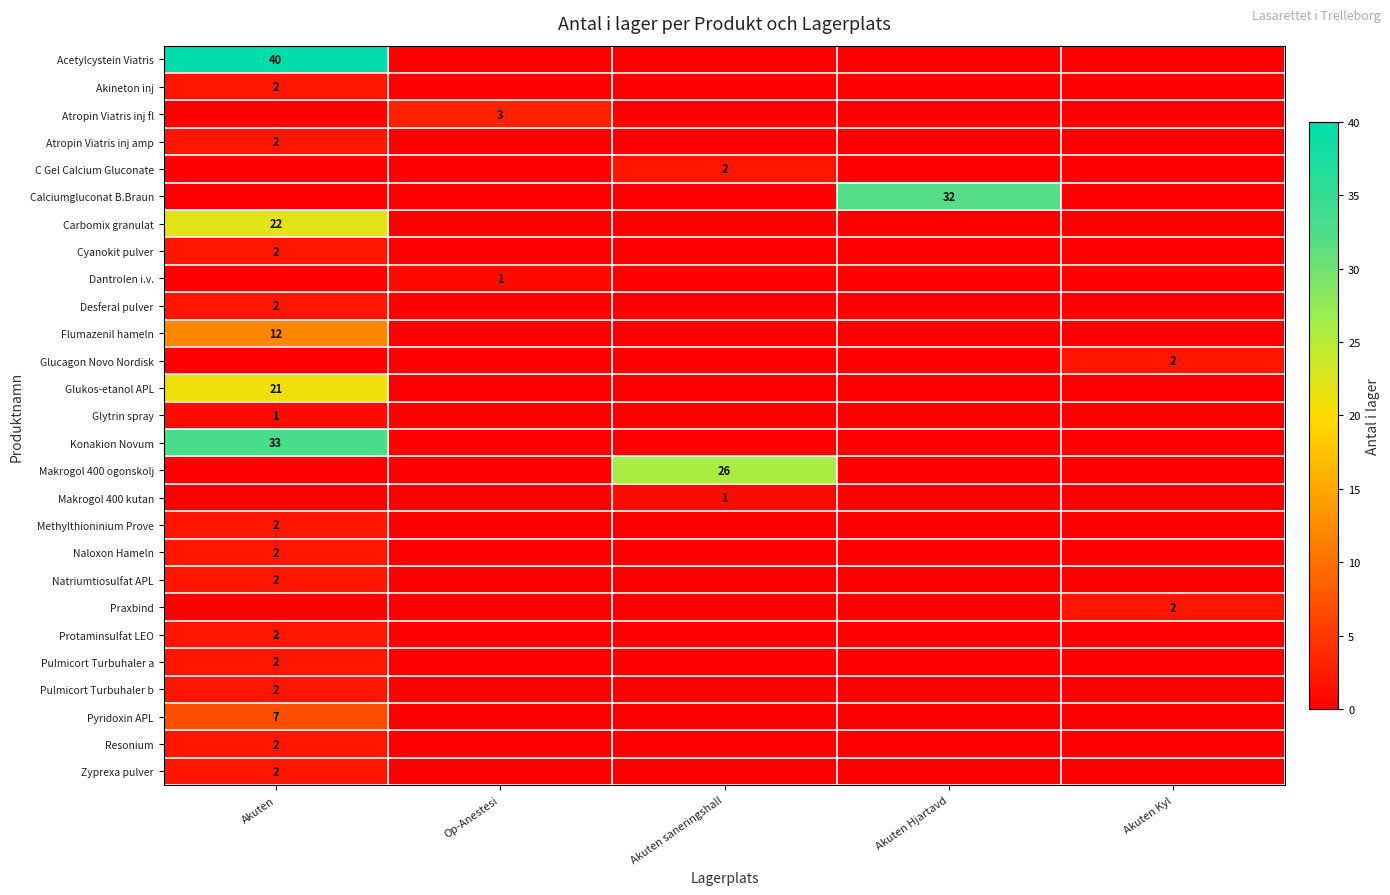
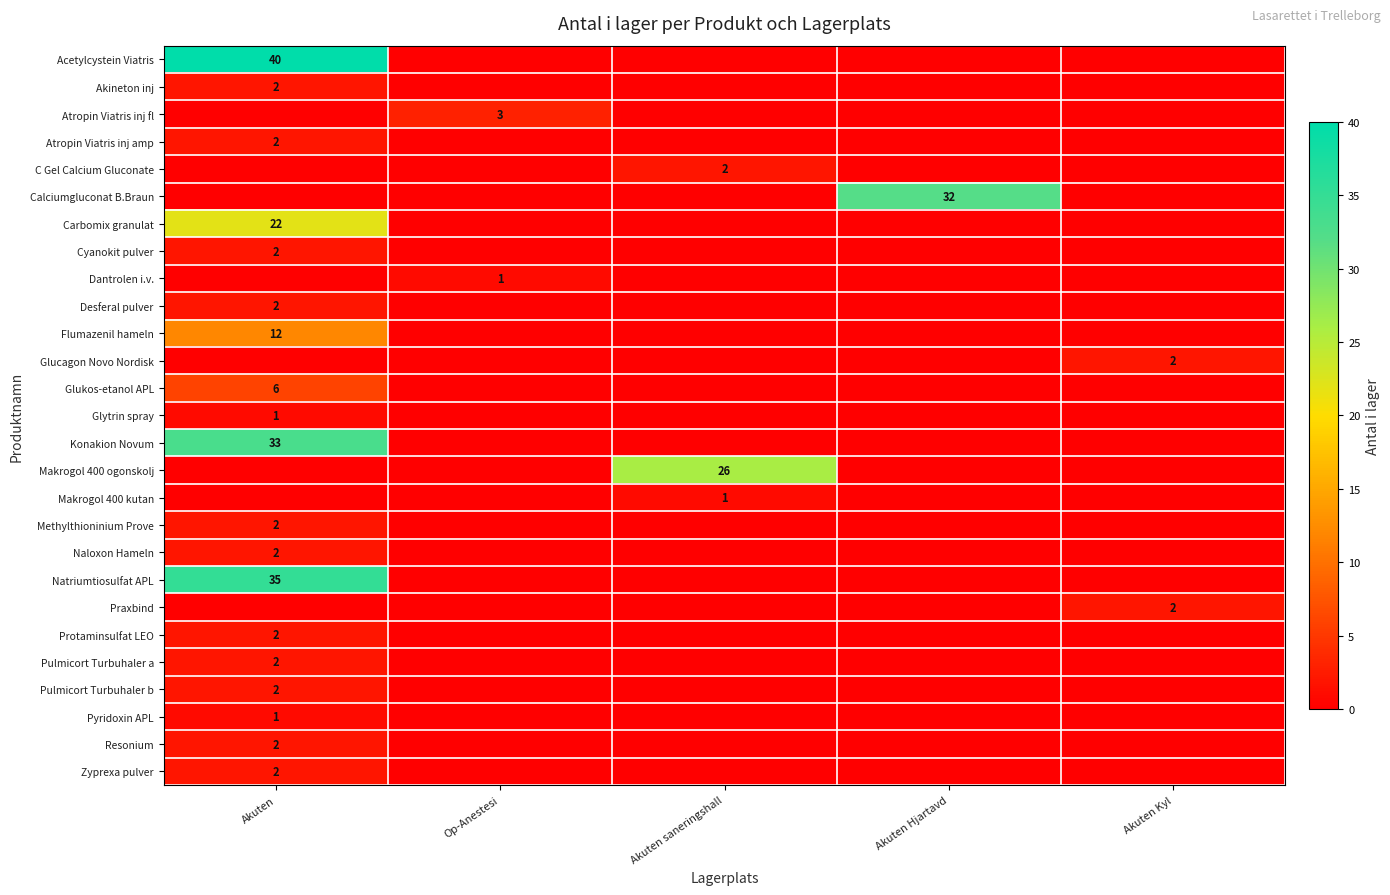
  {
    "Acetylcystein Viatris": {
      "Akuten": 40
    },
    "Akineton inj": {
      "Akuten": 2
    },
    "Atropin Viatris inj fl": {
      "Op-Anestesi": 3
    },
    "Atropin Viatris inj amp": {
      "Akuten": 2
    },
    "C Gel Calcium Gluconate": {
      "Akuten saneringshall": 2
    },
    "Calciumgluconat B.Braun": {
      "Akuten Hjartavd": 32
    },
    "Carbomix granulat": {
      "Akuten": 22
    },
    "Cyanokit pulver": {
      "Akuten": 2
    },
    "Dantrolen i.v.": {
      "Op-Anestesi": 1
    },
    "Desferal pulver": {
      "Akuten": 2
    },
    "Flumazenil hameln": {
      "Akuten": 12
    },
    "Glucagon Novo Nordisk": {
      "Akuten Kyl": 2
    },
    "Glukos-etanol APL": {
-     "Akuten": 21
+     "Akuten": 6
    },
    "Glytrin spray": {
      "Akuten": 1
    },
    "Konakion Novum": {
      "Akuten": 33
    },
    "Makrogol 400 ogonskolj": {
      "Akuten saneringshall": 26
    },
    "Makrogol 400 kutan": {
      "Akuten saneringshall": 1
    },
    "Methylthioninium Prove": {
      "Akuten": 2
    },
    "Naloxon Hameln": {
      "Akuten": 2
    },
    "Natriumtiosulfat APL": {
-     "Akuten": 2
+     "Akuten": 35
    },
    "Praxbind": {
      "Akuten Kyl": 2
    },
    "Protaminsulfat LEO": {
      "Akuten": 2
    },
    "Pulmicort Turbuhaler a": {
      "Akuten": 2
    },
    "Pulmicort Turbuhaler b": {
      "Akuten": 2
    },
    "Pyridoxin APL": {
-     "Akuten": 7
+     "Akuten": 1
    },
    "Resonium": {
      "Akuten": 2
    },
    "Zyprexa pulver": {
      "Akuten": 2
    }
  }
